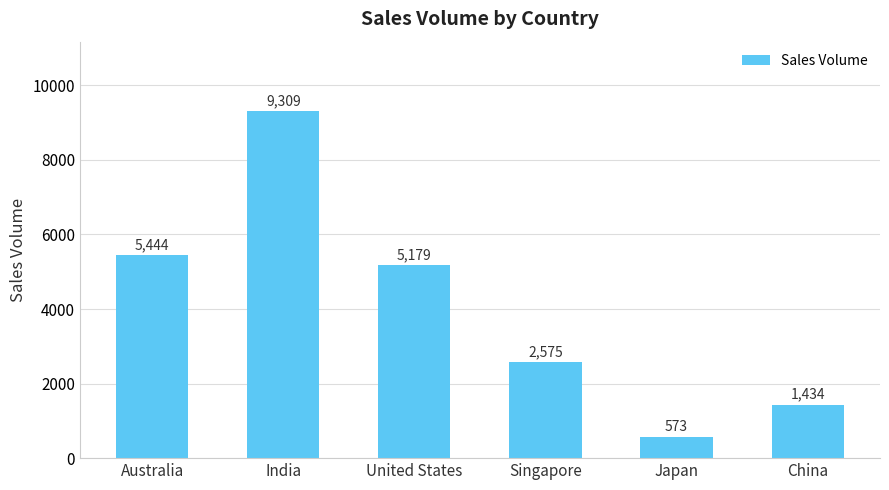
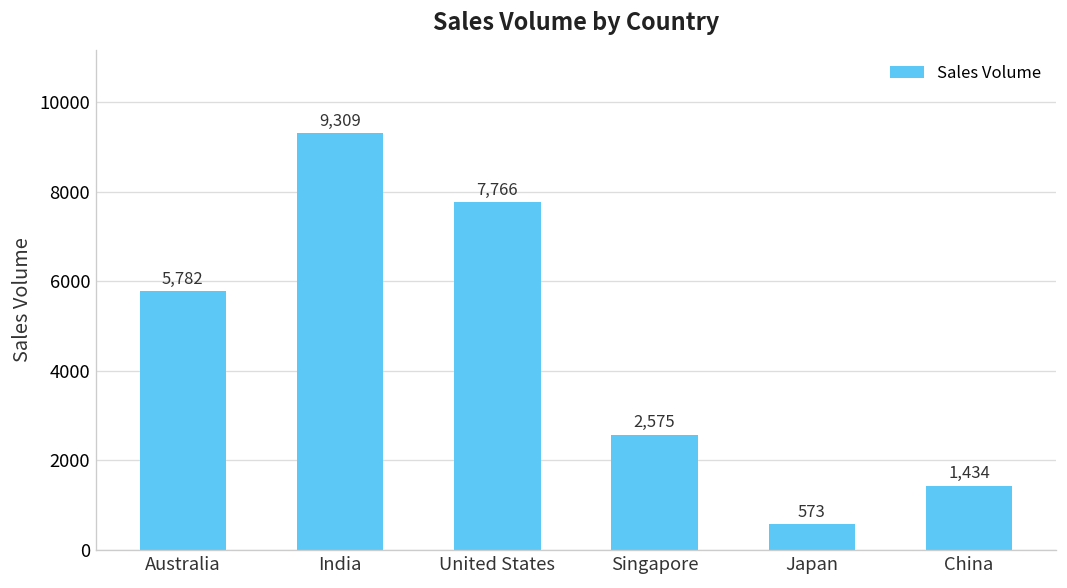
  {
-   "Australia": "5,444",
+   "Australia": "5,782",
    "India": "9,309",
-   "United States": "5,179",
+   "United States": "7,766",
    "Singapore": "2,575",
    "Japan": "573",
    "China": "1,434"
  }
